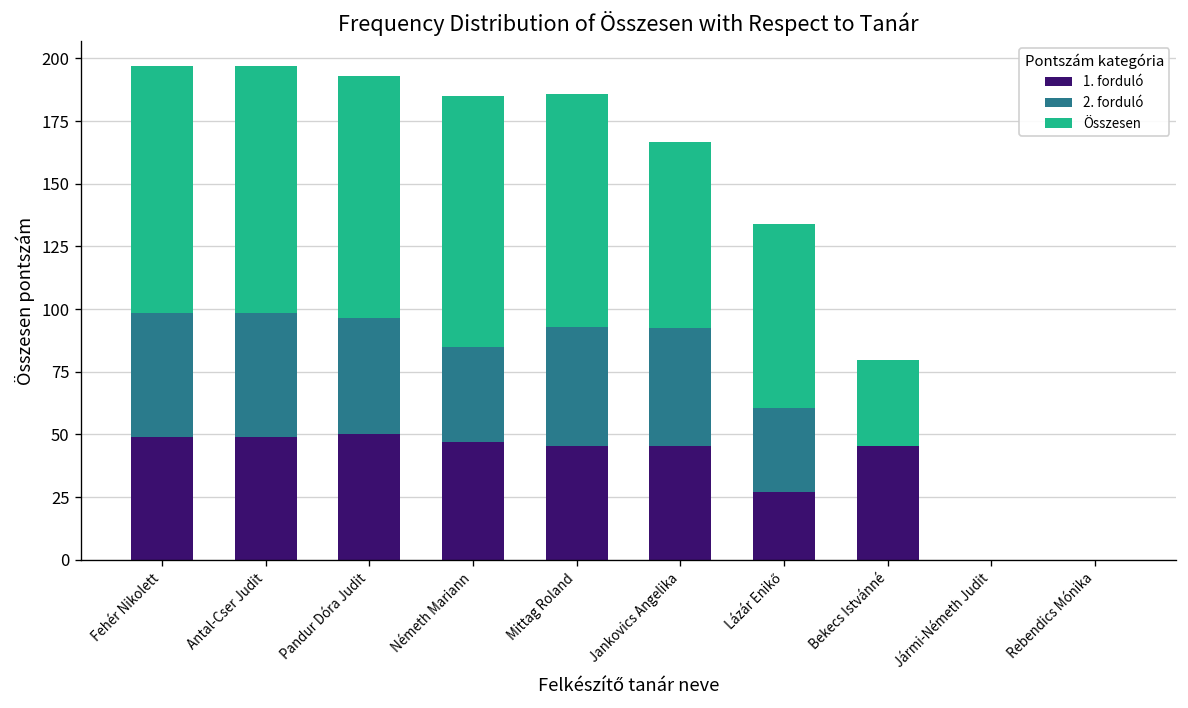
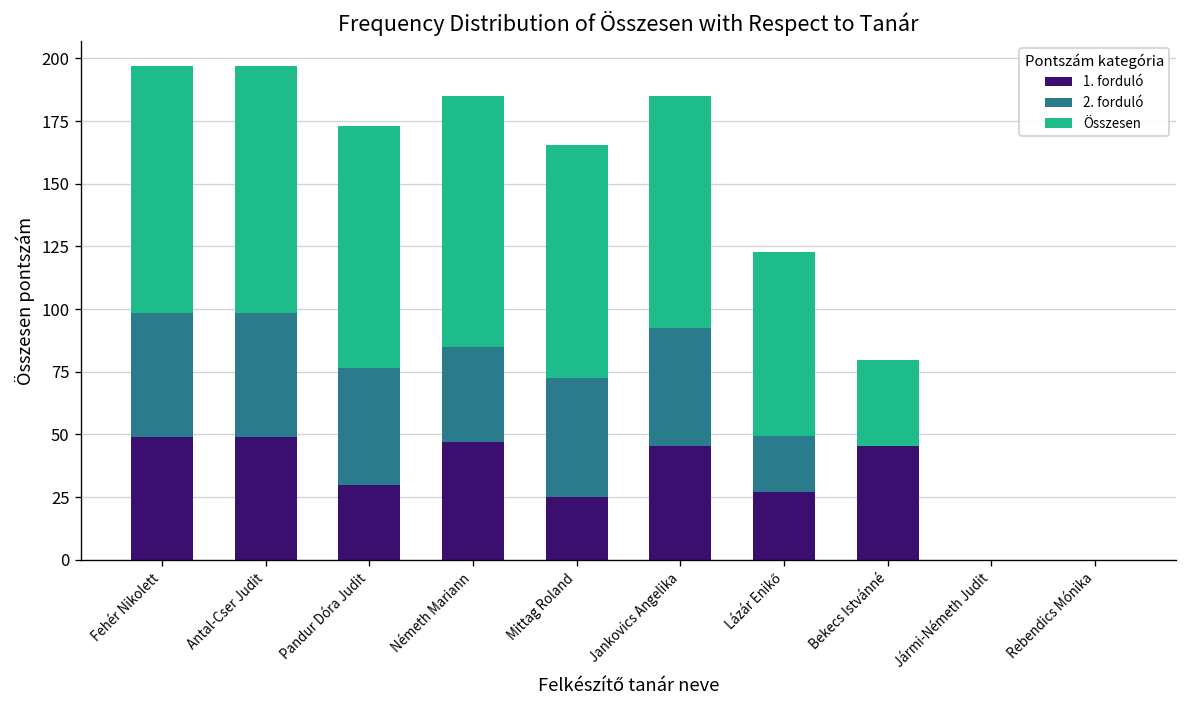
  {
    "1. forduló": {
      "Fehér Nikolett": 49,
      "Antal-Cser Judit": 49,
-     "Pandur Dóra Judit": 50,
+     "Pandur Dóra Judit": 30,
      "Németh Mariann": 47,
-     "Mittag Roland": 46,
+     "Mittag Roland": 25,
      "Jankovics Angelika": 46,
      "Lázár Enikő": 27,
      "Bekecs Istvánné": 46,
      "Jármi-Németh Judit": 0,
      "Rebendics Mónika": 0
    },
    "2. forduló": {
      "Fehér Nikolett": 50,
      "Antal-Cser Judit": 50,
      "Pandur Dóra Judit": 47,
      "Németh Mariann": 38,
      "Mittag Roland": 48,
      "Jankovics Angelika": 47,
-     "Lázár Enikő": 34,
+     "Lázár Enikő": 22,
      "Bekecs Istvánné": 0,
      "Jármi-Németh Judit": 0,
      "Rebendics Mónika": 0
    },
    "Összesen": {
      "Fehér Nikolett": 99,
      "Antal-Cser Judit": 99,
      "Pandur Dóra Judit": 97,
      "Németh Mariann": 100,
      "Mittag Roland": 93,
-     "Jankovics Angelika": 74,
+     "Jankovics Angelika": 93,
      "Lázár Enikő": 74,
      "Bekecs Istvánné": 34,
      "Jármi-Németh Judit": 0,
      "Rebendics Mónika": 0
    }
  }
